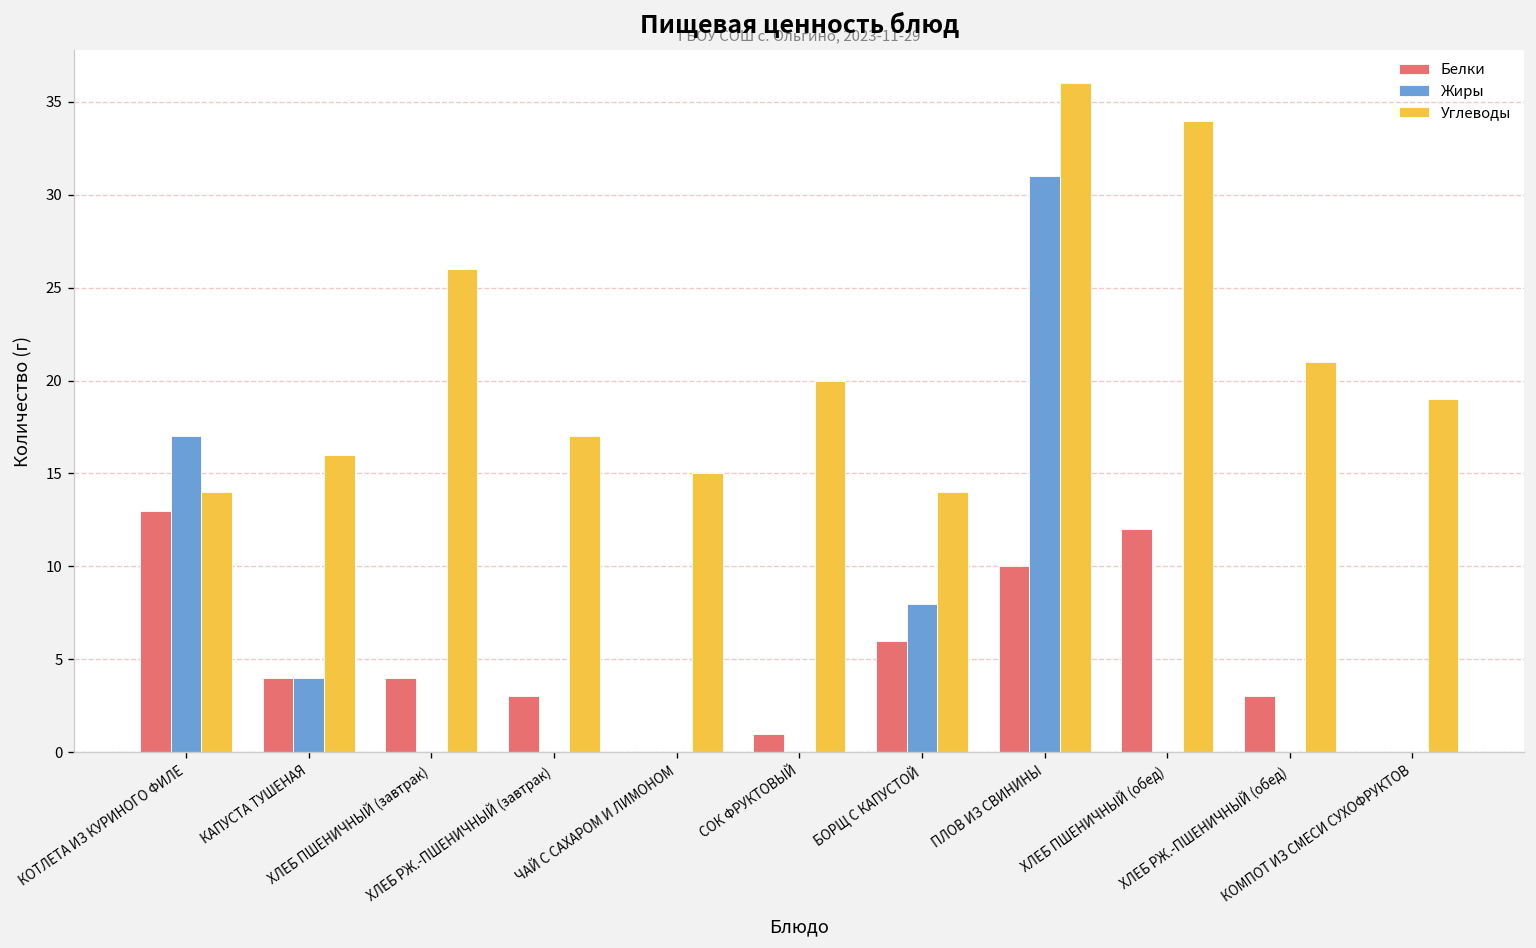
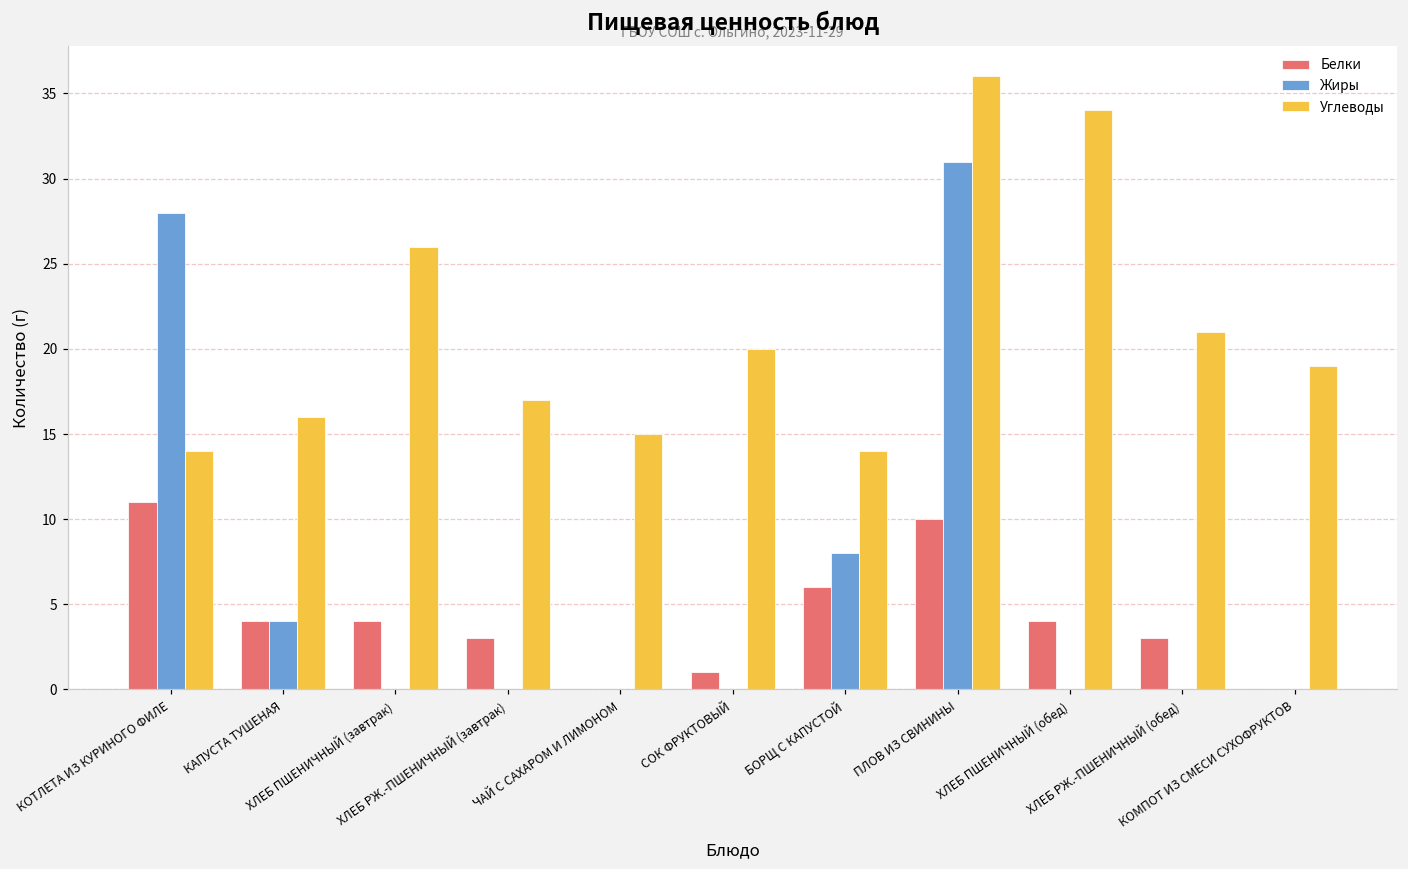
  {
    "Белки": {
-     "КОТЛЕТА ИЗ КУРИНОГО ФИЛЕ": 13,
+     "КОТЛЕТА ИЗ КУРИНОГО ФИЛЕ": 11,
      "КАПУСТА ТУШЕНАЯ": 4,
      "ХЛЕБ ПШЕНИЧНЫЙ (завтрак)": 4,
      "ХЛЕБ РЖ.-ПШЕНИЧНЫЙ (завтрак)": 3,
      "ЧАЙ С САХАРОМ И ЛИМОНОМ": 0,
      "СОК ФРУКТОВЫЙ": 1,
      "БОРЩ С КАПУСТОЙ": 6,
      "ПЛОВ ИЗ СВИНИНЫ": 10,
-     "ХЛЕБ ПШЕНИЧНЫЙ (обед)": 12,
+     "ХЛЕБ ПШЕНИЧНЫЙ (обед)": 4,
      "ХЛЕБ РЖ.-ПШЕНИЧНЫЙ (обед)": 3,
      "КОМПОТ ИЗ СМЕСИ СУХОФРУКТОВ": 0
    },
    "Жиры": {
-     "КОТЛЕТА ИЗ КУРИНОГО ФИЛЕ": 17,
+     "КОТЛЕТА ИЗ КУРИНОГО ФИЛЕ": 28,
      "КАПУСТА ТУШЕНАЯ": 4,
      "ХЛЕБ ПШЕНИЧНЫЙ (завтрак)": 0,
      "ХЛЕБ РЖ.-ПШЕНИЧНЫЙ (завтрак)": 0,
      "ЧАЙ С САХАРОМ И ЛИМОНОМ": 0,
      "СОК ФРУКТОВЫЙ": 0,
      "БОРЩ С КАПУСТОЙ": 8,
      "ПЛОВ ИЗ СВИНИНЫ": 31,
      "ХЛЕБ ПШЕНИЧНЫЙ (обед)": 0,
      "ХЛЕБ РЖ.-ПШЕНИЧНЫЙ (обед)": 0,
      "КОМПОТ ИЗ СМЕСИ СУХОФРУКТОВ": 0
    },
    "Углеводы": {
      "КОТЛЕТА ИЗ КУРИНОГО ФИЛЕ": 14,
      "КАПУСТА ТУШЕНАЯ": 16,
      "ХЛЕБ ПШЕНИЧНЫЙ (завтрак)": 26,
      "ХЛЕБ РЖ.-ПШЕНИЧНЫЙ (завтрак)": 17,
      "ЧАЙ С САХАРОМ И ЛИМОНОМ": 15,
      "СОК ФРУКТОВЫЙ": 20,
      "БОРЩ С КАПУСТОЙ": 14,
      "ПЛОВ ИЗ СВИНИНЫ": 36,
      "ХЛЕБ ПШЕНИЧНЫЙ (обед)": 34,
      "ХЛЕБ РЖ.-ПШЕНИЧНЫЙ (обед)": 21,
      "КОМПОТ ИЗ СМЕСИ СУХОФРУКТОВ": 19
    }
  }
